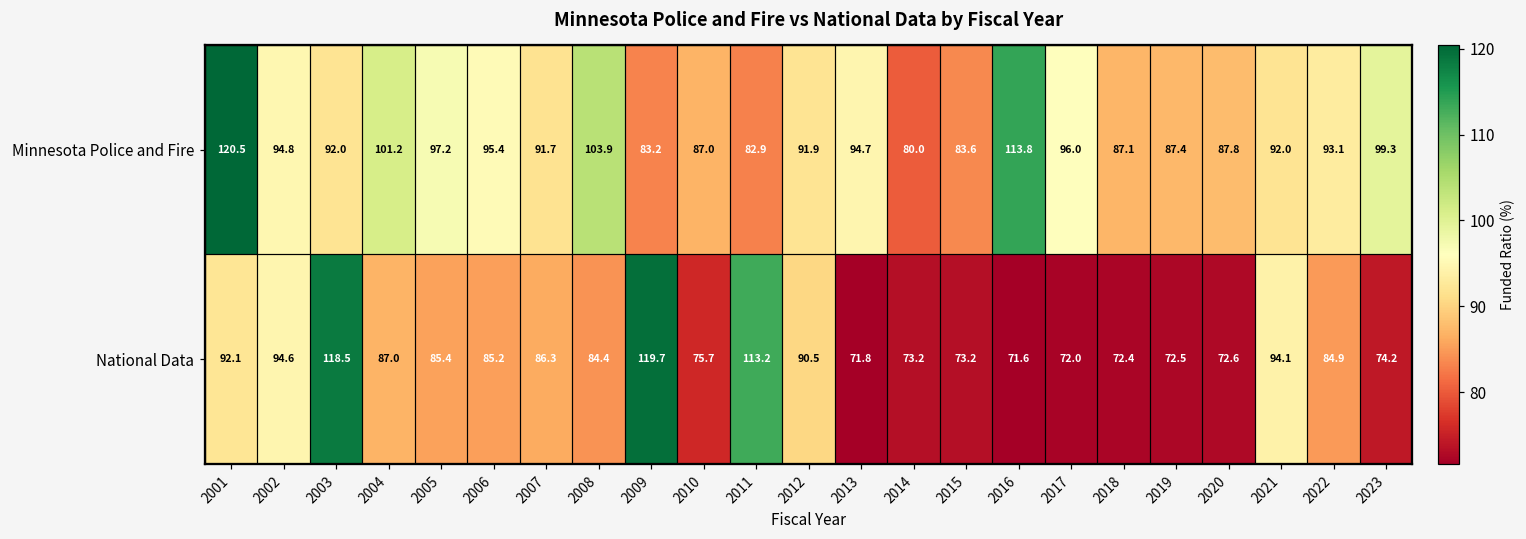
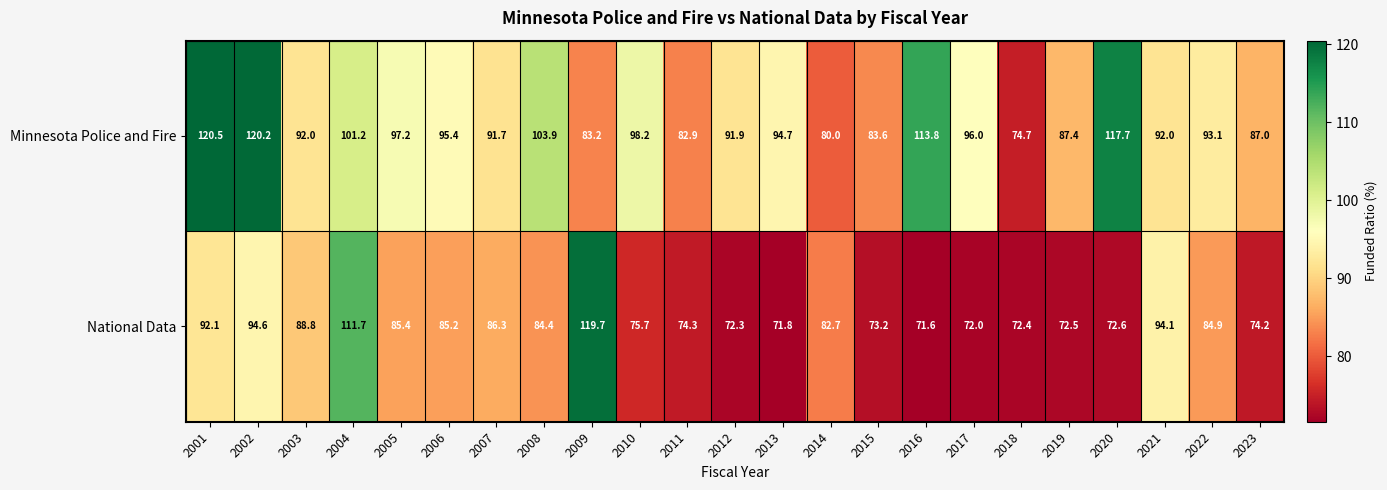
  {
    "Minnesota Police and Fire": {
      "2001": 120.5,
-     "2002": 94.8,
+     "2002": 120.2,
      "2003": 92.0,
      "2004": 101.2,
      "2005": 97.2,
      "2006": 95.4,
      "2007": 91.7,
      "2008": 103.9,
      "2009": 83.2,
-     "2010": 87.0,
+     "2010": 98.2,
      "2011": 82.9,
      "2012": 91.9,
      "2013": 94.7,
      "2014": 80.0,
      "2015": 83.6,
      "2016": 113.8,
      "2017": 96.0,
-     "2018": 87.1,
+     "2018": 74.7,
      "2019": 87.4,
-     "2020": 87.8,
+     "2020": 117.7,
      "2021": 92.0,
      "2022": 93.1,
-     "2023": 99.3
+     "2023": 87.0
    },
    "National Data": {
      "2001": 92.1,
      "2002": 94.6,
-     "2003": 118.5,
-     "2004": 87.0,
+     "2003": 88.8,
+     "2004": 111.7,
      "2005": 85.4,
      "2006": 85.2,
      "2007": 86.3,
      "2008": 84.4,
      "2009": 119.7,
      "2010": 75.7,
-     "2011": 113.2,
-     "2012": 90.5,
+     "2011": 74.3,
+     "2012": 72.3,
      "2013": 71.8,
-     "2014": 73.2,
+     "2014": 82.7,
      "2015": 73.2,
      "2016": 71.6,
      "2017": 72.0,
      "2018": 72.4,
      "2019": 72.5,
      "2020": 72.6,
      "2021": 94.1,
      "2022": 84.9,
      "2023": 74.2
    }
  }
